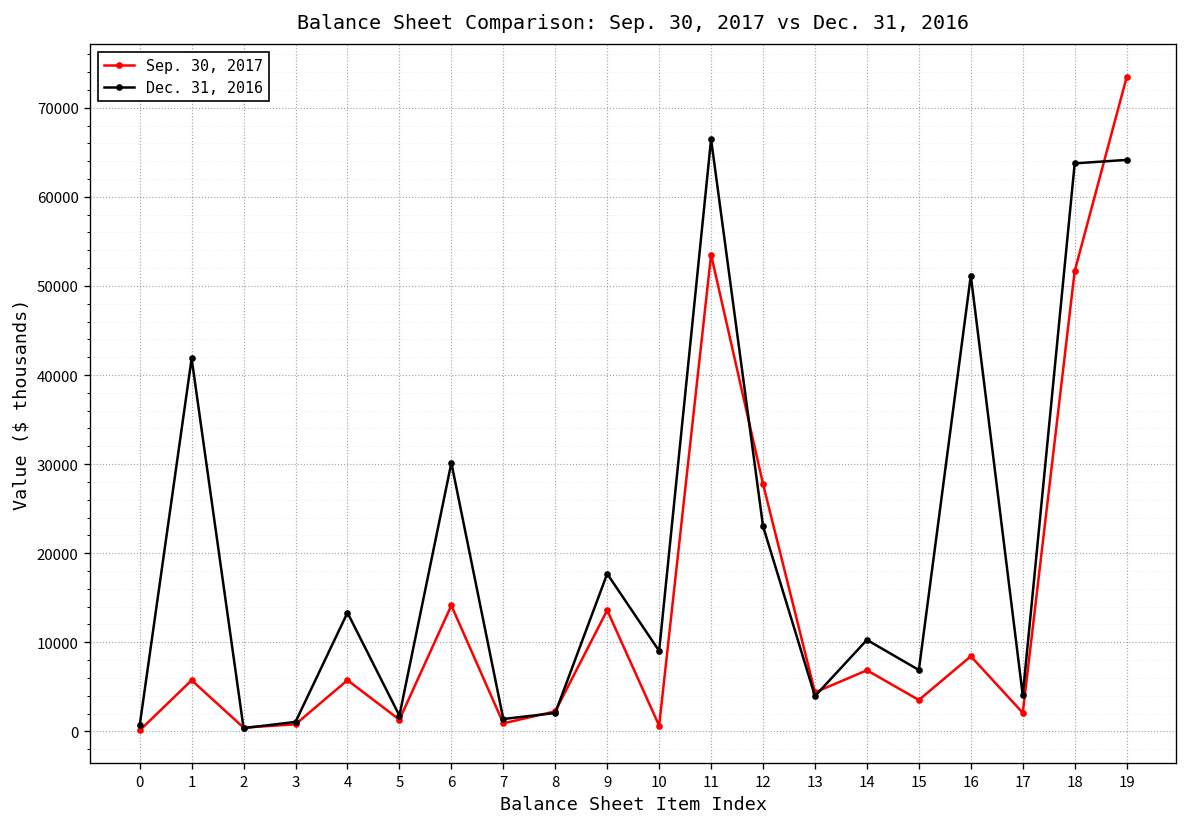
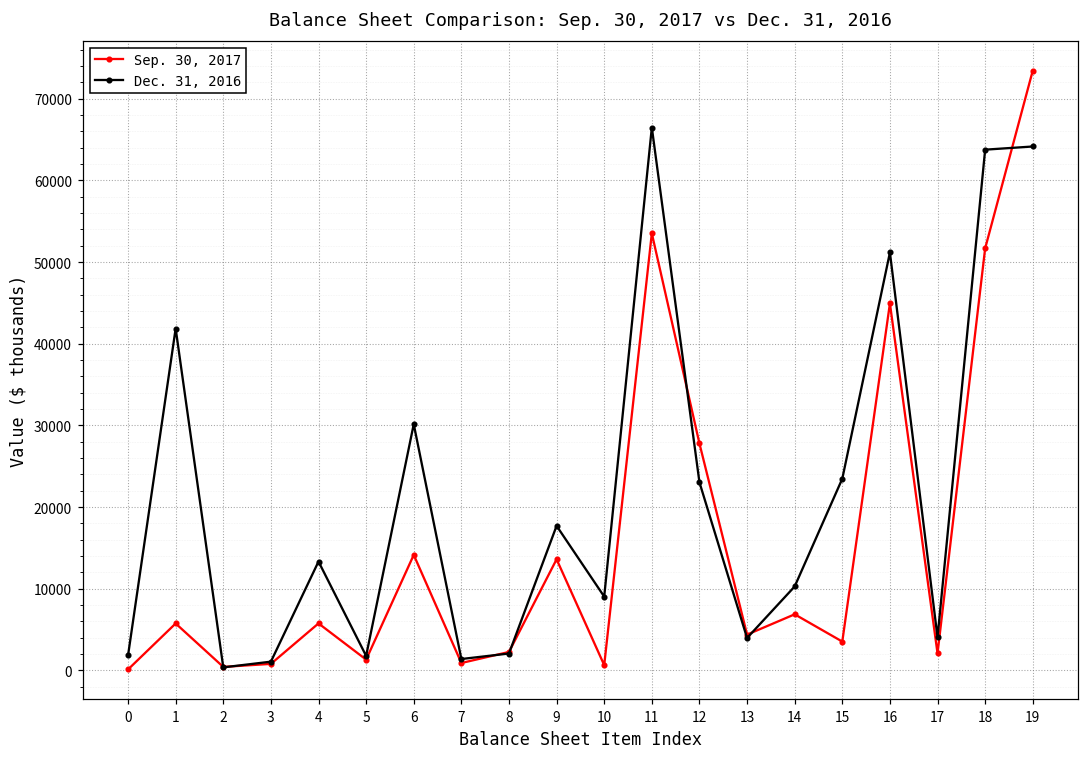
  {
    "Sep. 30, 2017": {
      "0": 0,
      "1": 6000,
      "4": 6000,
      "5": 1000,
      "6": 14000,
      "7": 1000,
      "9": 14000,
      "10": 1000,
      "11": 54000,
      "12": 28000,
      "13": 4000,
      "14": 7000,
      "15": 4000,
-     "16": 8000,
+     "16": 45000,
      "17": 2000,
      "18": 52000,
      "19": 73000
    },
    "Dec. 31, 2016": {
-     "0": 1000,
+     "0": 2000,
      "1": 42000,
      "4": 13000,
      "5": 2000,
      "6": 30000,
      "7": 1000,
      "9": 18000,
      "10": 9000,
      "11": 66000,
      "12": 23000,
      "13": 4000,
      "14": 10000,
-     "15": 7000,
+     "15": 23000,
      "16": 51000,
      "17": 4000,
      "18": 64000,
      "19": 64000
    }
  }
